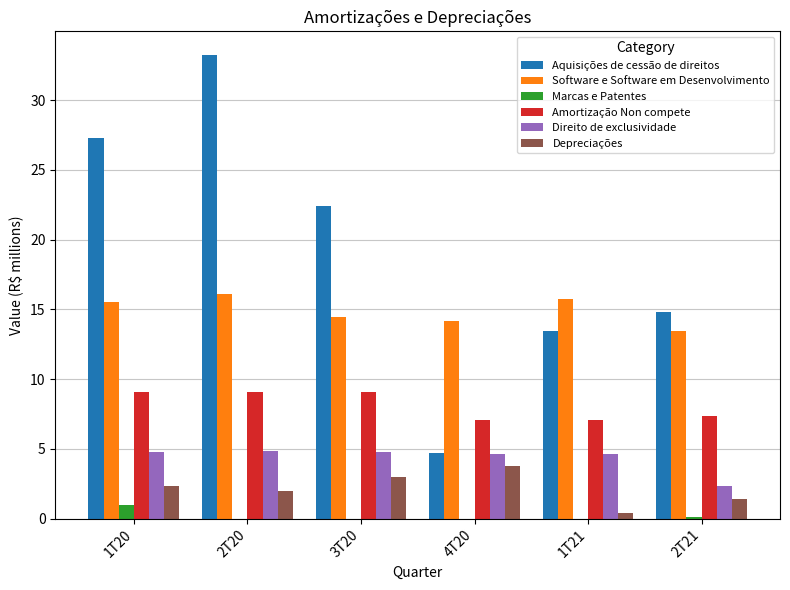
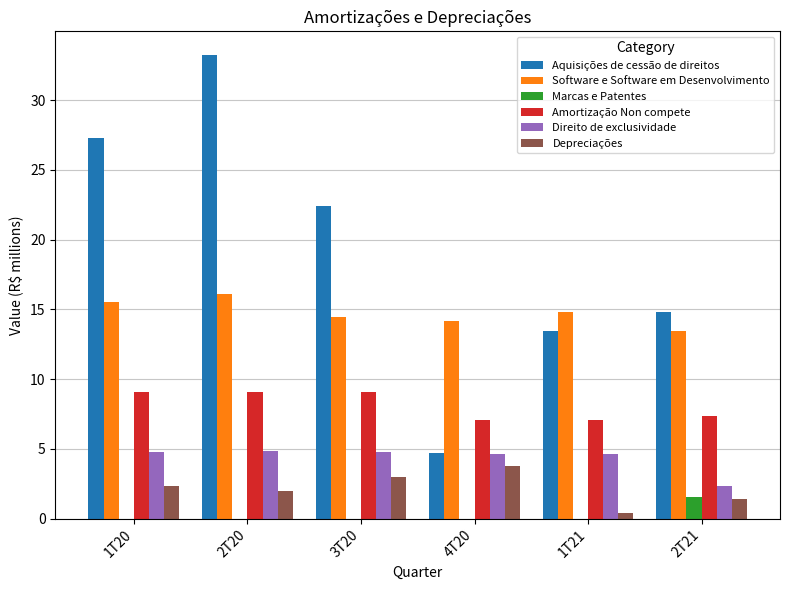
  {
    "Aquisições de cessão de direitos": {
      "1T20": 27.3,
      "2T20": 33.3,
      "3T20": 22.4,
      "4T20": 4.7,
      "1T21": 13.4,
      "2T21": 14.8
    },
    "Software e Software em Desenvolvimento": {
      "1T20": 15.5,
      "2T20": 16.1,
      "3T20": 14.5,
      "4T20": 14.2,
-     "1T21": 15.7,
+     "1T21": 14.8,
      "2T21": 13.4
    },
    "Marcas e Patentes": {
-     "1T20": 1,
+     "1T20": 0,
      "2T20": 0.0,
      "3T20": 0.0,
      "4T20": 0.0,
      "1T21": 0.0,
-     "2T21": 0.1
+     "2T21": 1.5
    },
    "Amortização Non compete": {
      "1T20": 9.1,
      "2T20": 9.1,
      "3T20": 9.1,
      "4T20": 7.1,
      "1T21": 7.0,
      "2T21": 7.3
    },
    "Direito de exclusividade": {
      "1T20": 4.8,
      "2T20": 4.8,
      "3T20": 4.8,
      "4T20": 4.6,
      "1T21": 4.6,
      "2T21": 2.4
    },
    "Depreciações": {
      "1T20": 2.4,
      "2T20": 2.0,
      "3T20": 3.0,
      "4T20": 3.8,
      "1T21": 0.4,
      "2T21": 1.4
    }
  }
